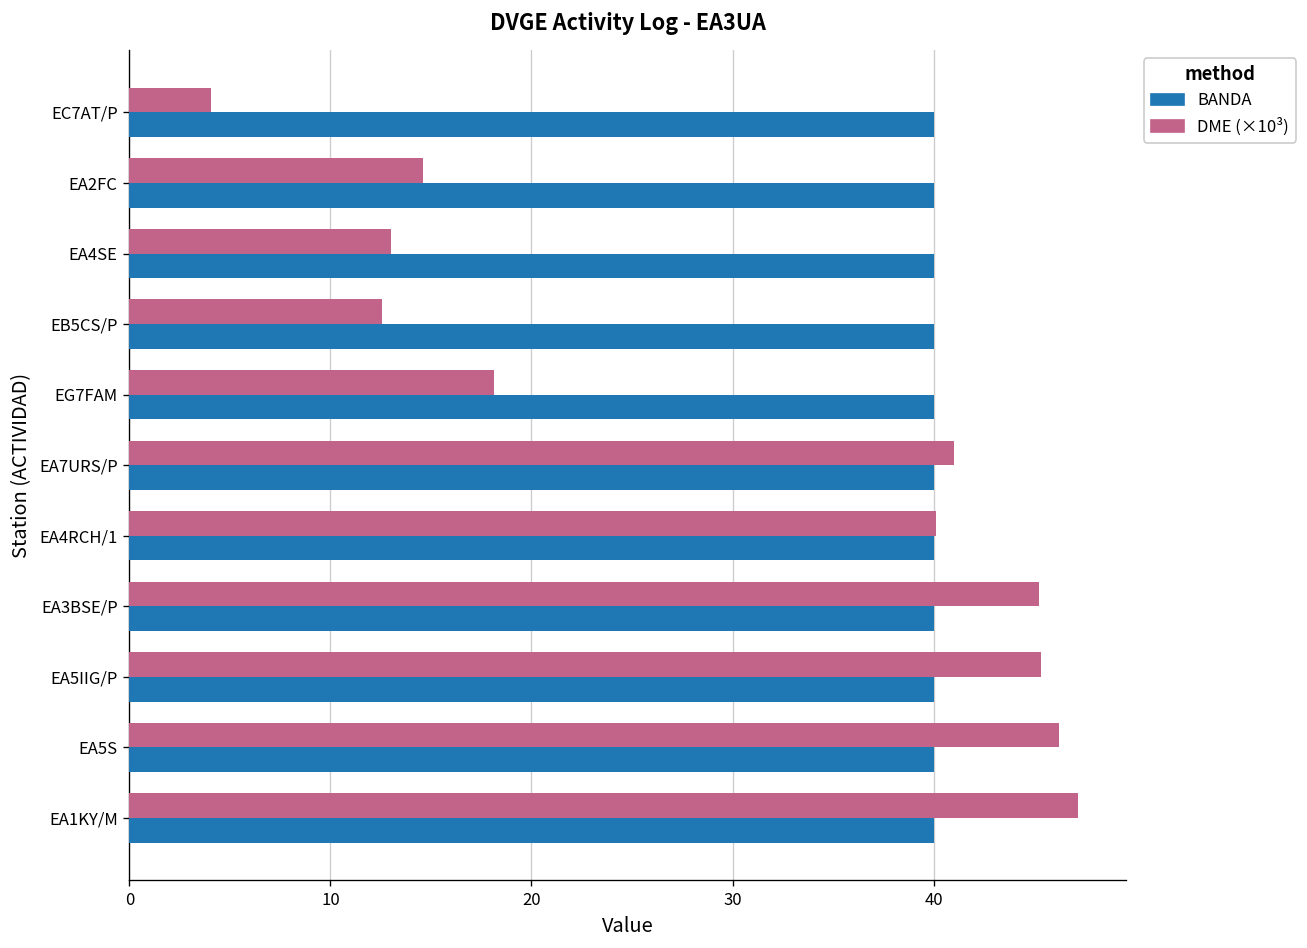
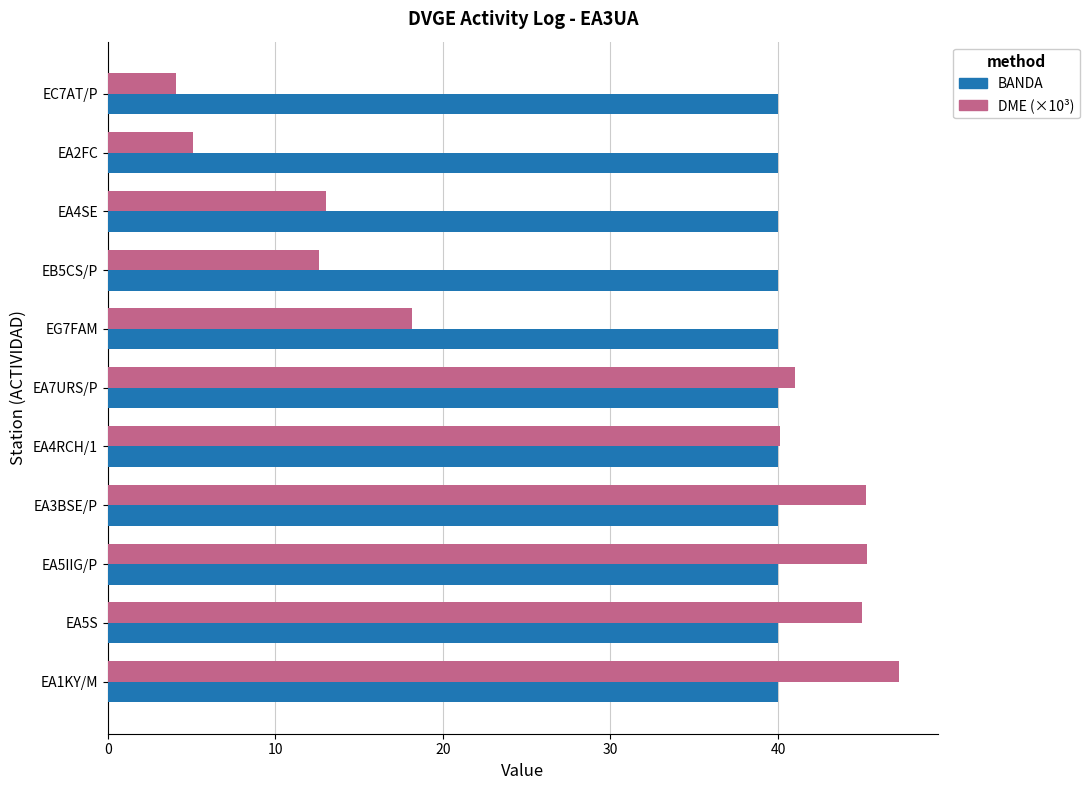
  {
    "BANDA": {
      "EC7AT/P": 40.0,
      "EA2FC": 40.0,
      "EA4SE": 40.0,
      "EB5CS/P": 40.0,
      "EG7FAM": 40.0,
      "EA7URS/P": 40.0,
      "EA4RCH/1": 40.0,
      "EA3BSE/P": 40.0,
      "EA5IIG/P": 40.0,
      "EA5S": 40.0,
      "EA1KY/M": 40.0
    },
    "DME (×10³)": {
      "EC7AT/P": 4.1,
-     "EA2FC": 14.6,
+     "EA2FC": 5.1,
      "EA4SE": 13.0,
      "EB5CS/P": 12.6,
      "EG7FAM": 18.1,
      "EA7URS/P": 41.0,
      "EA4RCH/1": 40.1,
      "EA3BSE/P": 45.3,
      "EA5IIG/P": 45.3,
-     "EA5S": 46.2,
+     "EA5S": 45.0,
      "EA1KY/M": 47.2
    }
  }
